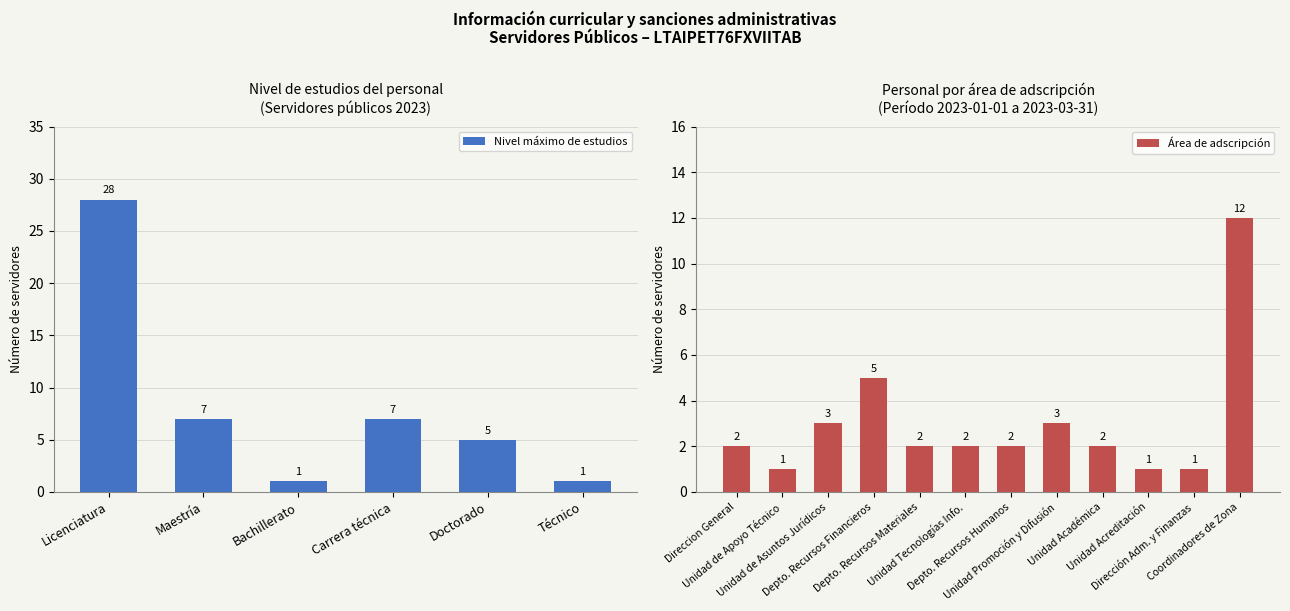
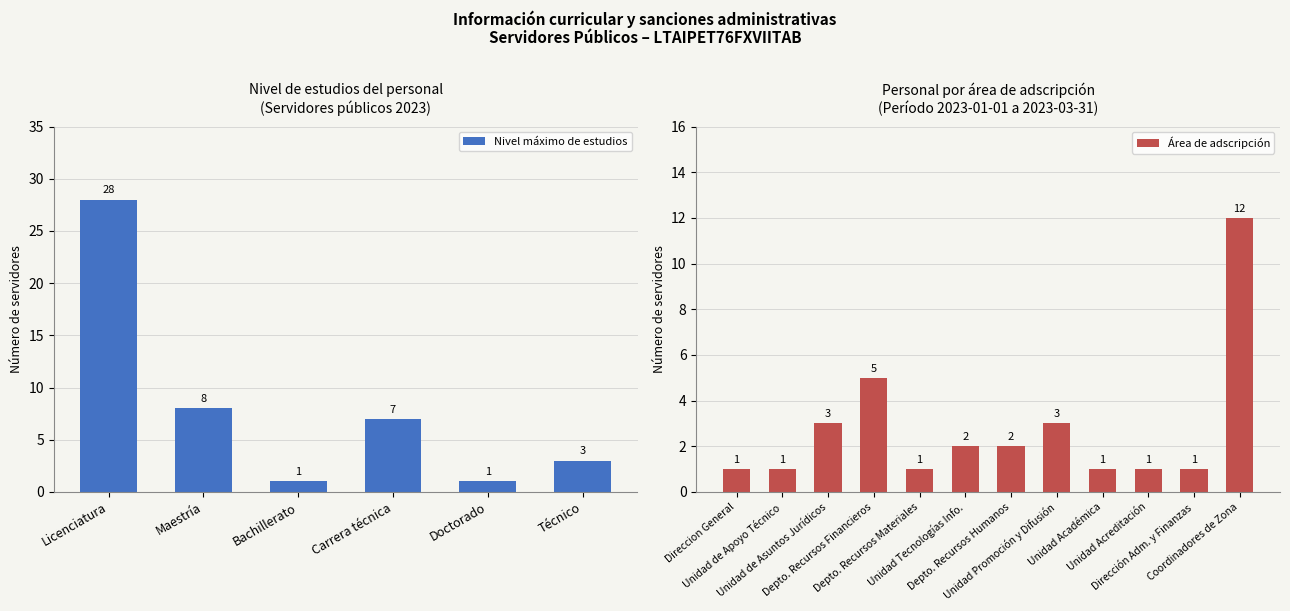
  {
    "Nivel de estudios del personal (Servidores públicos 2023)": {
      "Licenciatura": 28,
-     "Maestría": 7,
+     "Maestría": 8,
      "Bachillerato": 1,
      "Carrera técnica": 7,
-     "Doctorado": 5,
-     "Técnico": 1
+     "Doctorado": 1,
+     "Técnico": 3
    },
    "Personal por área de adscripción (Período 2023-01-01 a 2023-03-31)": {
-     "Direccion General": 2,
+     "Direccion General": 1,
      "Unidad de Apoyo Técnico": 1,
      "Unidad de Asuntos Jurídicos": 3,
      "Depto. Recursos Financieros": 5,
-     "Depto. Recursos Materiales": 2,
+     "Depto. Recursos Materiales": 1,
      "Unidad Tecnologías Info.": 2,
      "Depto. Recursos Humanos": 2,
      "Unidad Promoción y Difusión": 3,
-     "Unidad Académica": 2,
+     "Unidad Académica": 1,
      "Unidad Acreditación": 1,
      "Dirección Adm. y Finanzas": 1,
      "Coordinadores de Zona": 12
    }
  }
